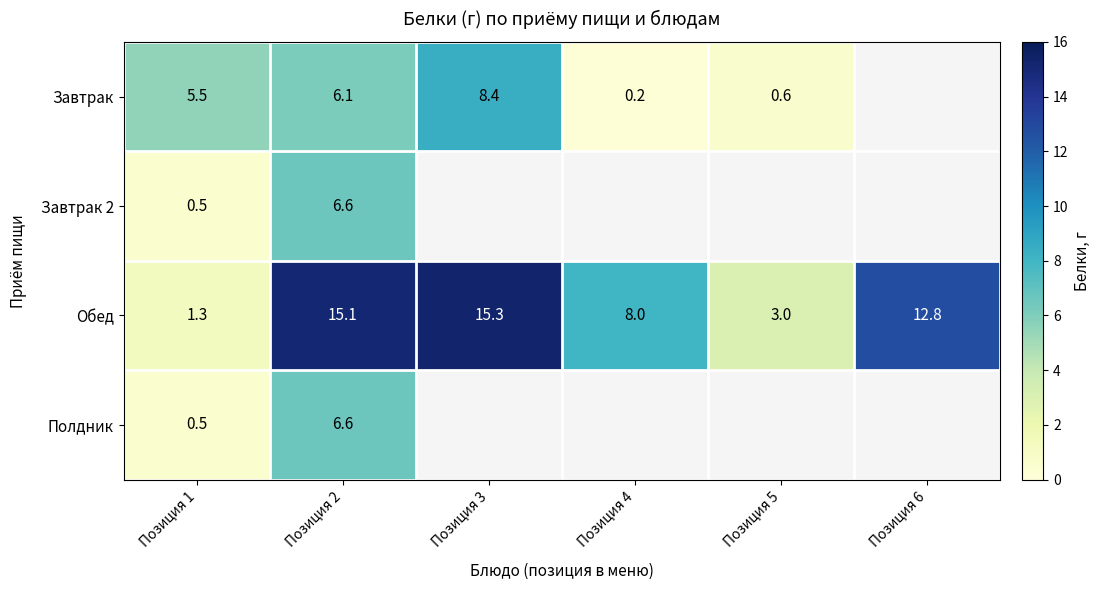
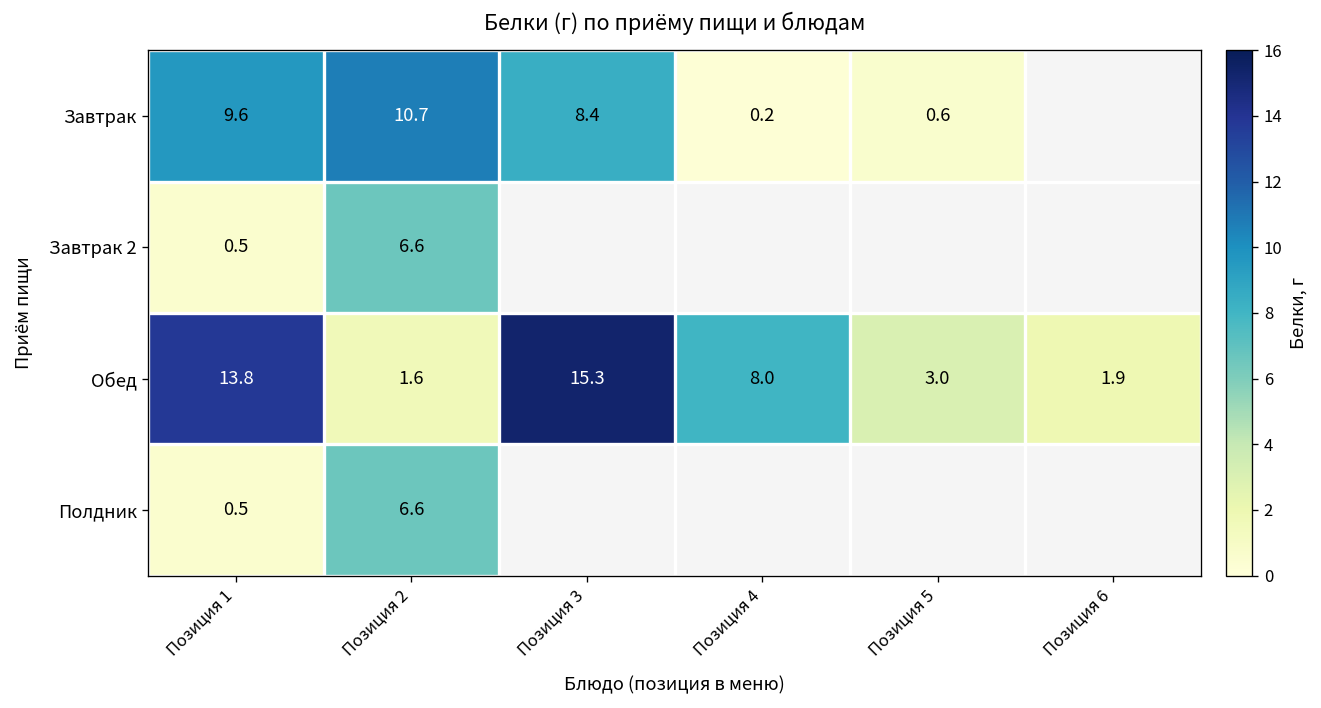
  {
    "Завтрак": {
-     "Позиция 1": 5.5,
-     "Позиция 2": 6.1,
+     "Позиция 1": 9.6,
+     "Позиция 2": 10.7,
      "Позиция 3": 8.4,
      "Позиция 4": 0.2,
      "Позиция 5": 0.6
    },
    "Завтрак 2": {
      "Позиция 1": 0.5,
      "Позиция 2": 6.6
    },
    "Обед": {
-     "Позиция 1": 1.3,
-     "Позиция 2": 15.1,
+     "Позиция 1": 13.8,
+     "Позиция 2": 1.6,
      "Позиция 3": 15.3,
      "Позиция 4": 8.0,
      "Позиция 5": 3.0,
-     "Позиция 6": 12.8
+     "Позиция 6": 1.9
    },
    "Полдник": {
      "Позиция 1": 0.5,
      "Позиция 2": 6.6
    }
  }
